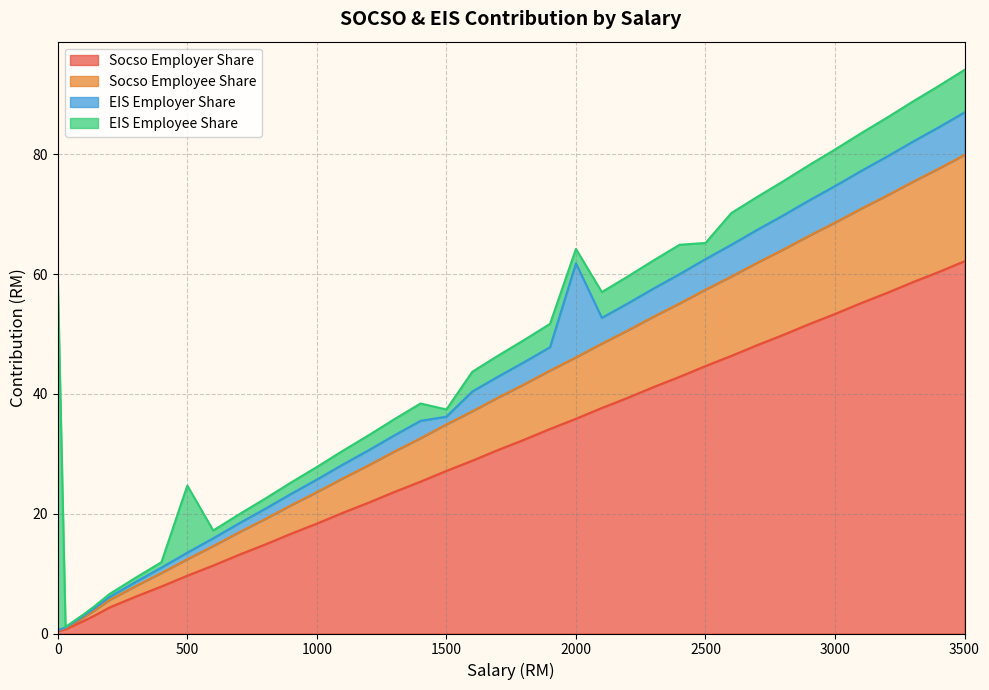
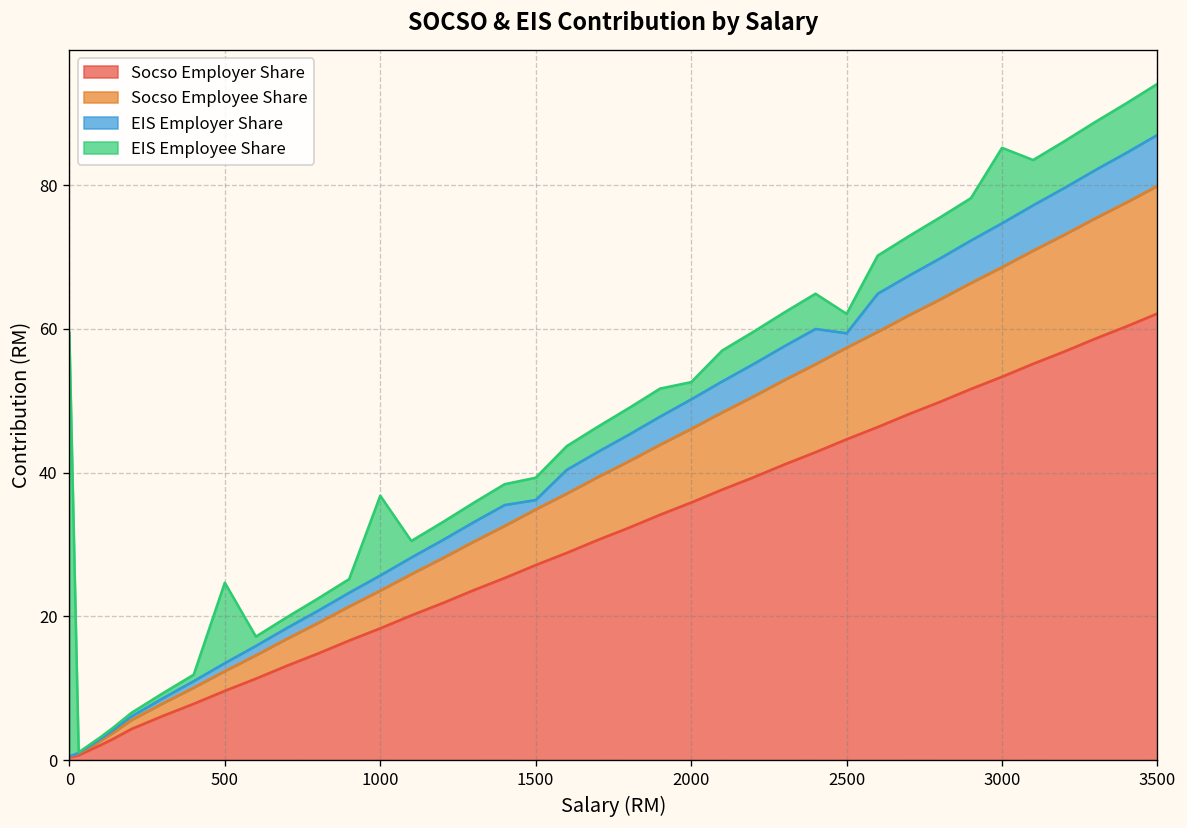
  {
    "EIS Employer Share": {
      "500": 1,
      "1000": 2,
      "1500": 1,
-     "2000": 16,
-     "2500": 5,
+     "2000": 4,
+     "2500": 2,
      "3000": 6,
      "3500": 7
    },
    "EIS Employee Share": {
      "0": 59,
      "500": 11,
-     "1000": 2,
-     "1500": 1,
+     "1000": 11,
+     "1500": 3,
      "2000": 2,
      "2500": 3,
-     "3000": 6,
+     "3000": 11,
      "3500": 7
    }
  }
